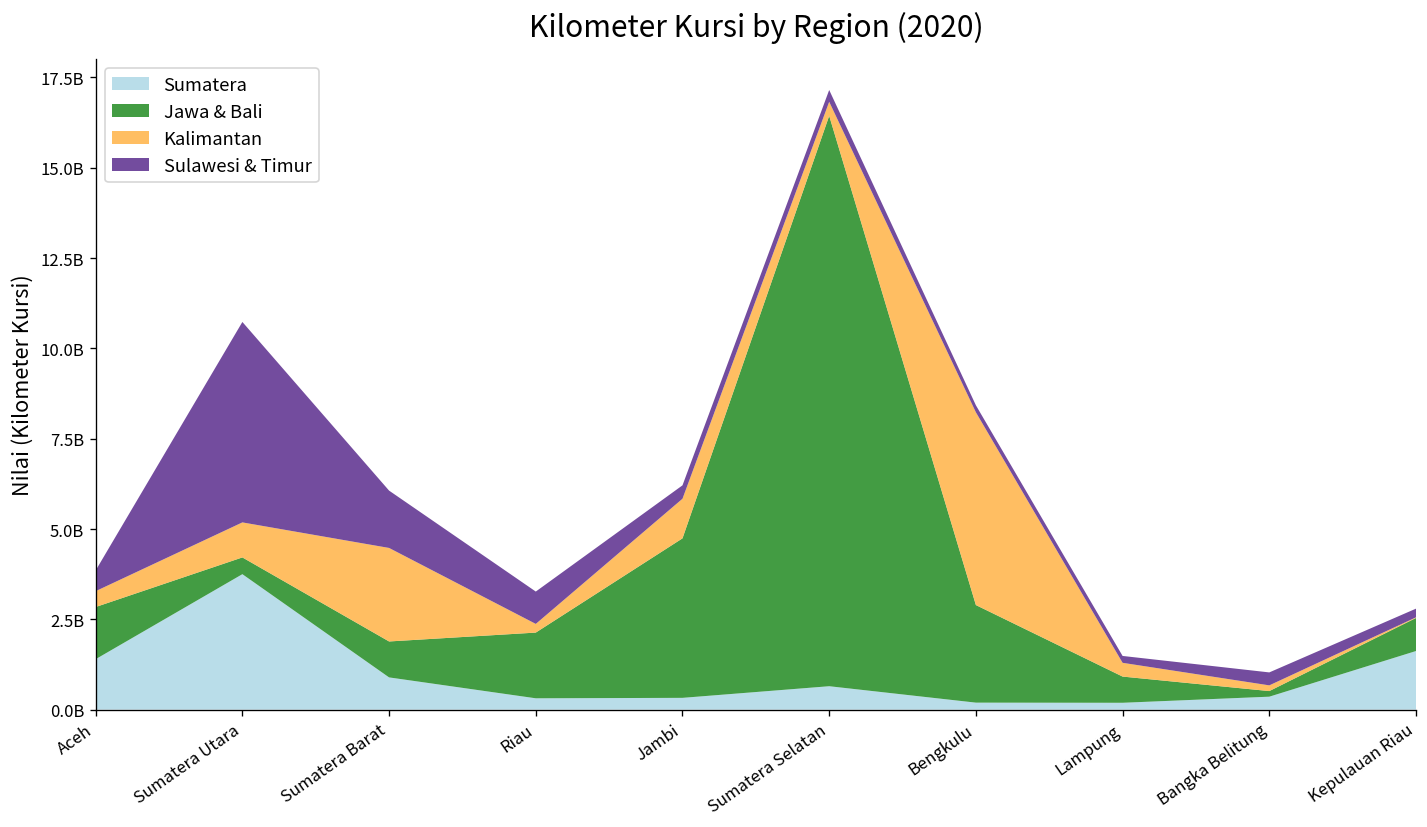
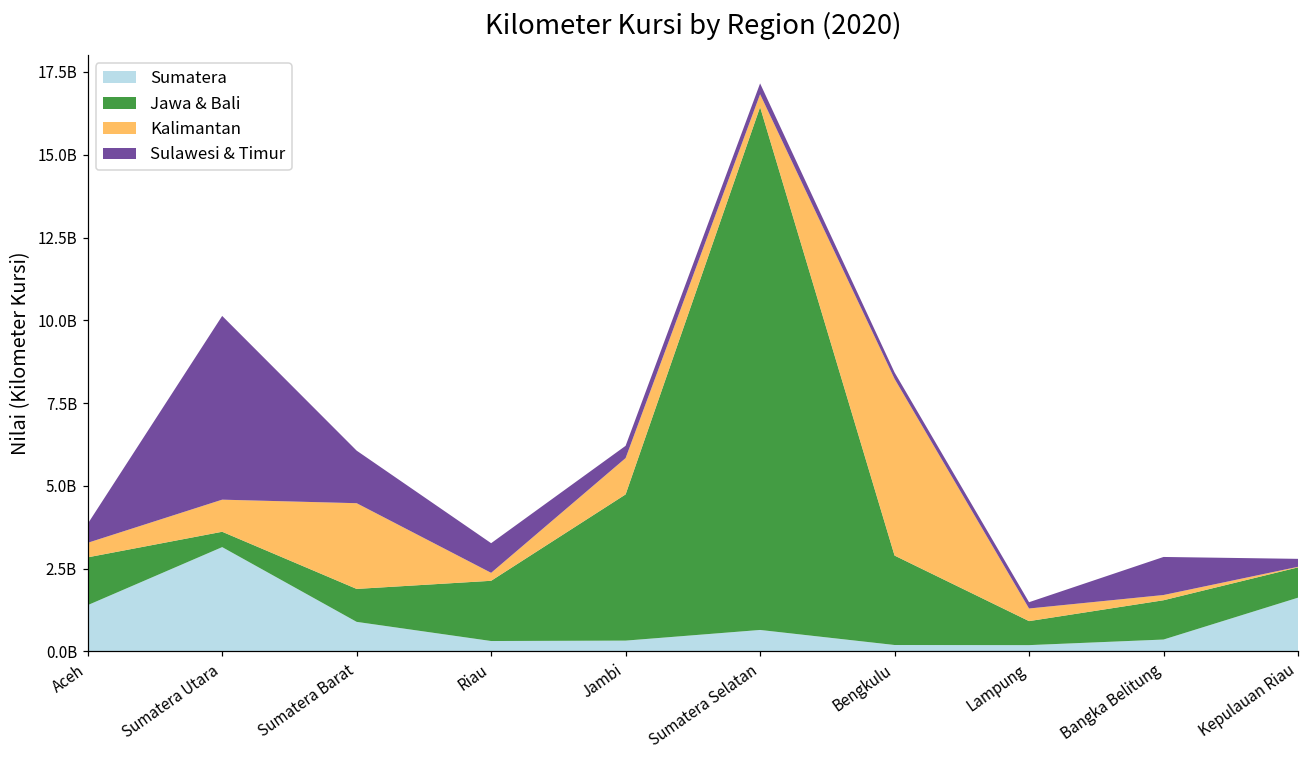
  {
    "Sumatera": {
      "Aceh": 1400000000,
-     "Sumatera Utara": 3800000000,
+     "Sumatera Utara": 3100000000,
      "Sumatera Barat": 900000000,
      "Riau": 300000000,
      "Jambi": 300000000,
      "Sumatera Selatan": 600000000,
      "Bengkulu": 200000000,
      "Lampung": 200000000,
      "Bangka Belitung": 400000000,
      "Kepulauan Riau": 1600000000
    },
    "Jawa & Bali": {
      "Aceh": 1400000000,
      "Sumatera Utara": 500000000,
      "Sumatera Barat": 1000000000,
      "Riau": 1800000000,
      "Jambi": 4400000000,
      "Sumatera Selatan": 15800000000,
      "Bengkulu": 2700000000,
      "Lampung": 700000000,
-     "Bangka Belitung": 200000000
+     "Bangka Belitung": 1200000000
    },
    "Kalimantan": {
      "Aceh": 400000000,
      "Sumatera Utara": 1000000000,
      "Sumatera Barat": 2600000000,
      "Riau": 200000000,
      "Jambi": 1100000000,
      "Sumatera Selatan": 400000000,
      "Bengkulu": 5300000000,
      "Lampung": 400000000,
      "Bangka Belitung": 200000000
    },
    "Sulawesi & Timur": {
      "Aceh": 600000000,
      "Sumatera Utara": 5500000000,
      "Sumatera Barat": 1600000000,
      "Riau": 900000000,
      "Jambi": 400000000,
      "Sumatera Selatan": 300000000,
      "Bengkulu": 200000000,
      "Lampung": 200000000,
-     "Bangka Belitung": 400000000,
+     "Bangka Belitung": 1100000000,
      "Kepulauan Riau": 200000000
    }
  }
